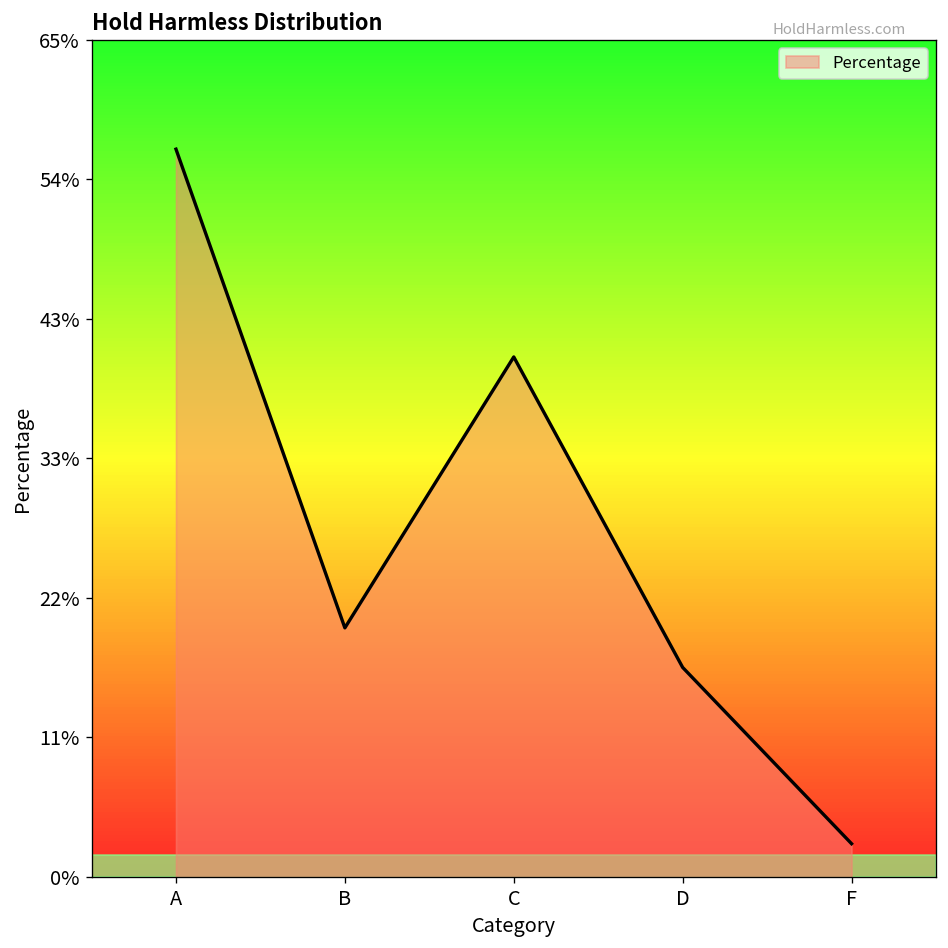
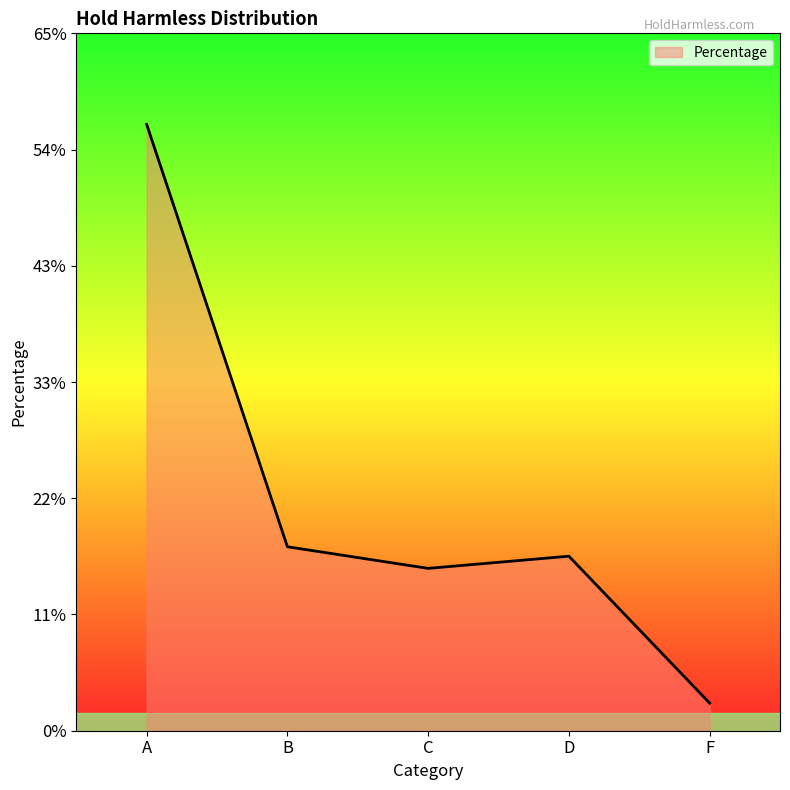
  {
    "A": "56.7%",
-   "B": "19.4%",
-   "C": "40.5%",
+   "B": "17.2%",
+   "C": "15.2%",
    "D": "16.3%",
    "F": "2.6%"
  }
